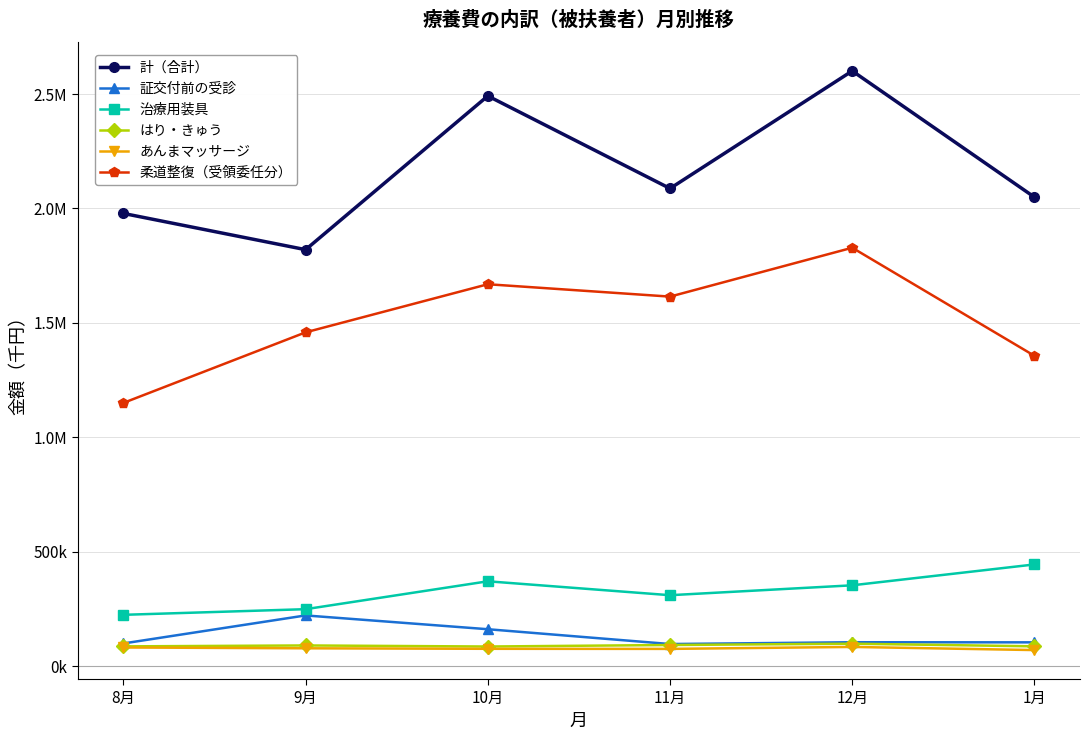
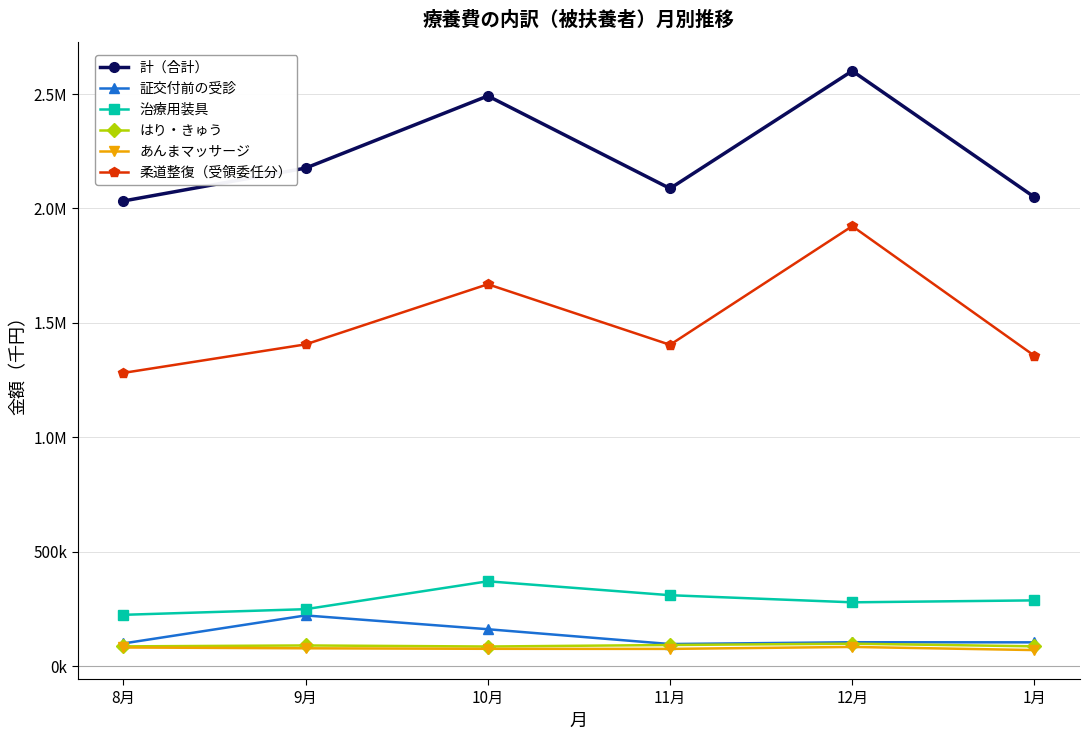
  {
    "計（合計）": {
-     "8月": 1980000,
-     "9月": 1820000,
+     "8月": 2030000,
+     "9月": 2180000,
      "10月": 2490000,
      "11月": 2090000,
      "12月": 2600000,
      "1月": 2050000
    },
    "証交付前の受診": {
      "8月": 100000,
      "9月": 220000,
      "10月": 160000,
      "1月": 100000
    },
    "治療用装具": {
      "8月": 220000,
      "9月": 250000,
      "10月": 370000,
      "11月": 310000,
-     "12月": 350000,
-     "1月": 440000
+     "12月": 280000,
+     "1月": 290000
    },
    "はり・きゅう": {
      "9月": 90000,
      "1月": 90000
    },
    "あんまマッサージ": {
      "9月": 80000,
      "11月": 80000,
      "12月": 80000,
      "1月": 70000
    },
    "柔道整復（受領委任分）": {
-     "8月": 1150000,
-     "9月": 1460000,
+     "8月": 1280000,
+     "9月": 1410000,
      "10月": 1670000,
-     "11月": 1610000,
-     "12月": 1830000,
+     "11月": 1400000,
+     "12月": 1920000,
      "1月": 1360000
    }
  }
